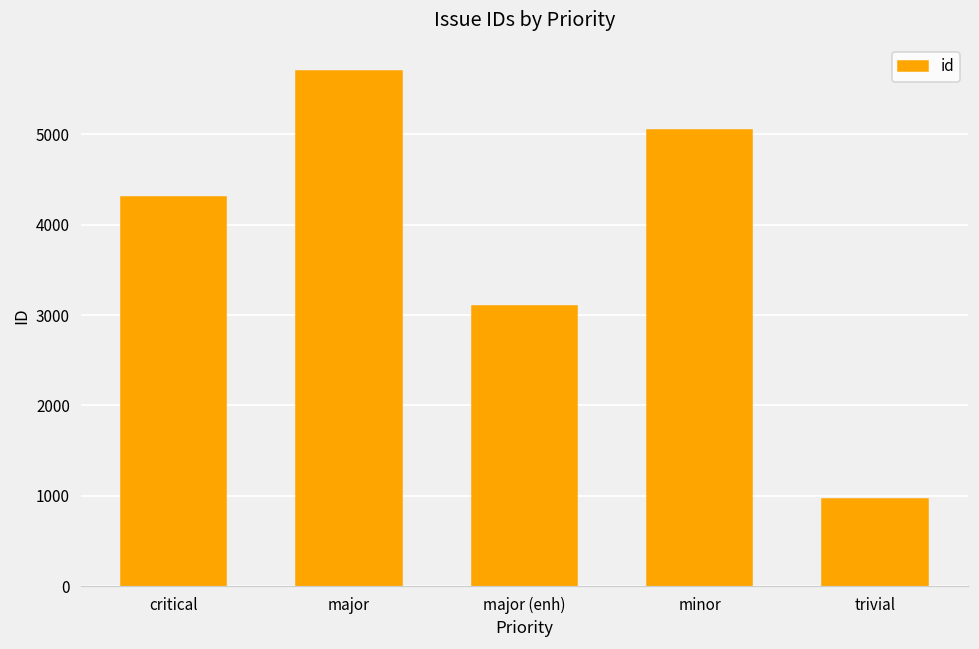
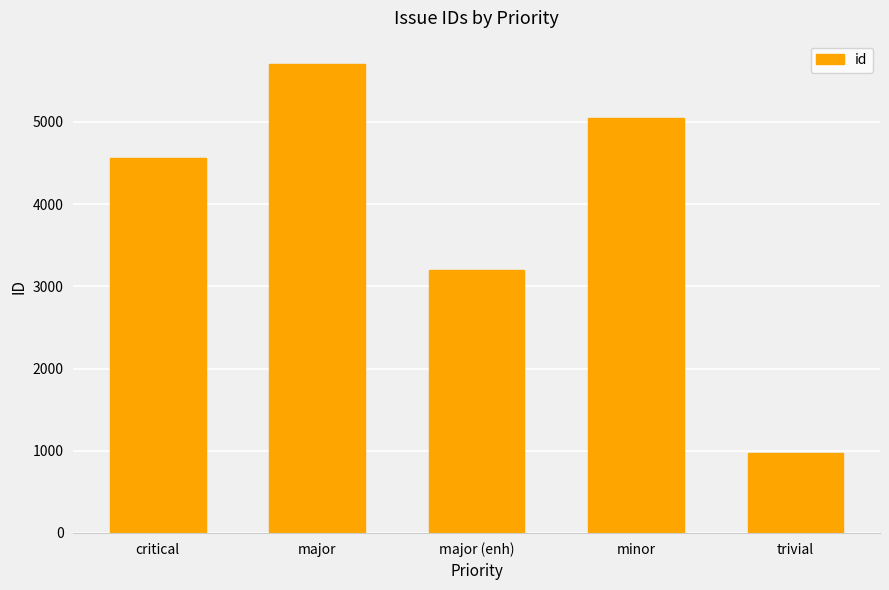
  {
-   "critical": 4300,
+   "critical": 4600,
    "major": 5700,
-   "major (enh)": 3100,
+   "major (enh)": 3200,
    "minor": 5100,
    "trivial": 1000
  }
